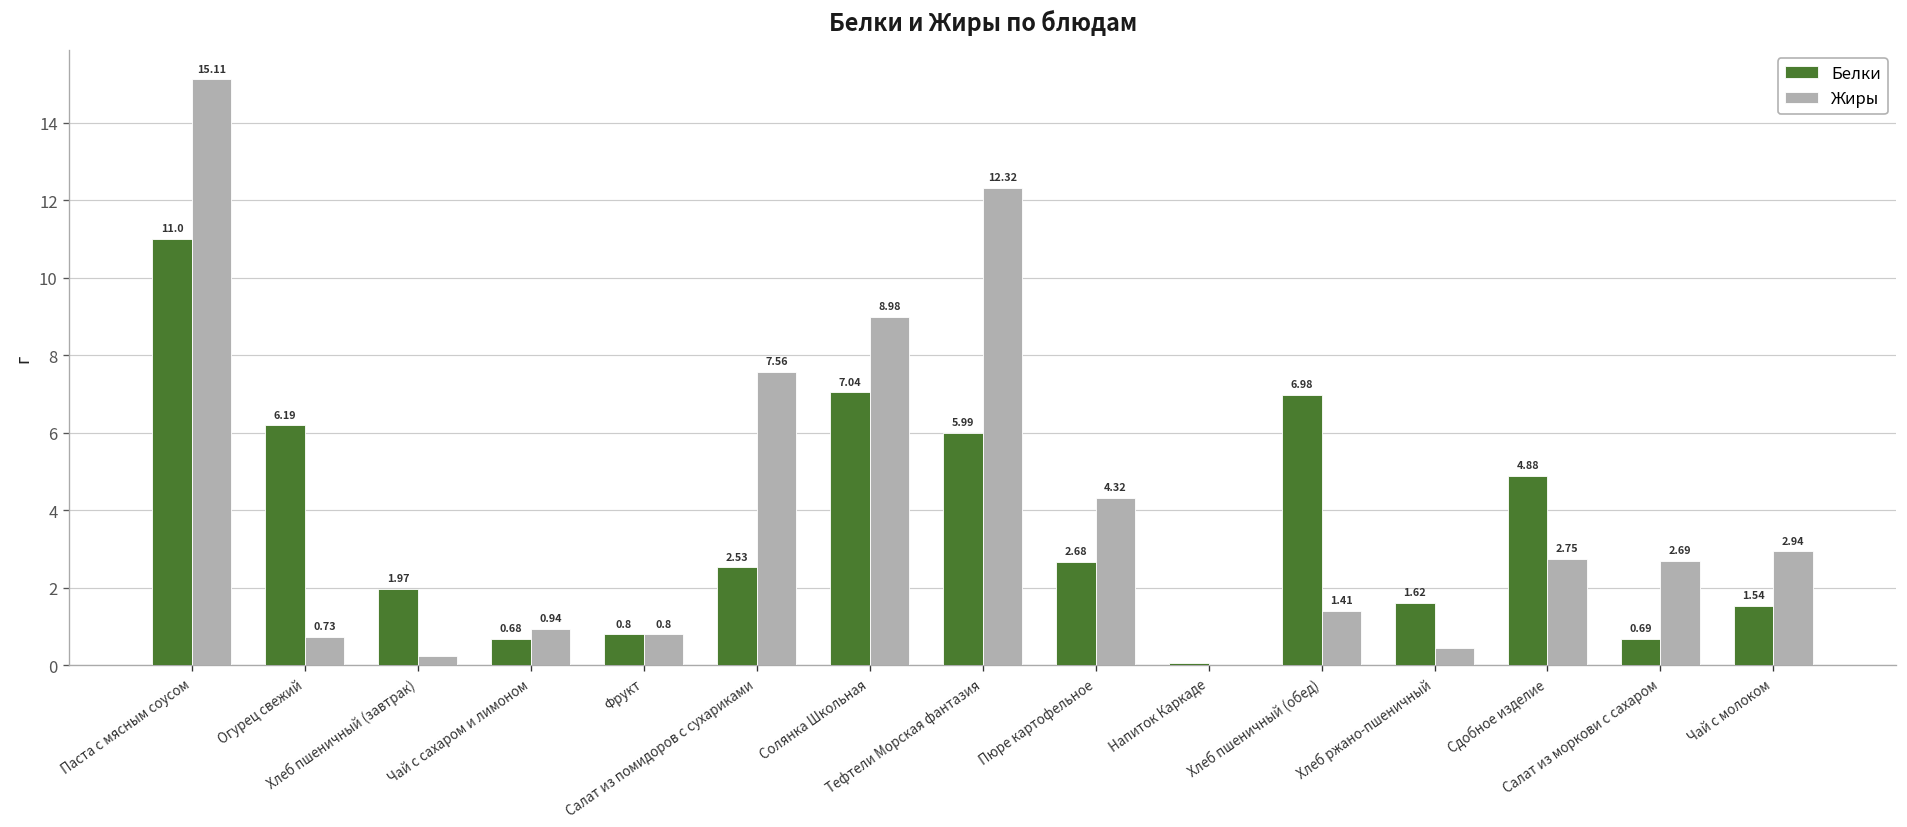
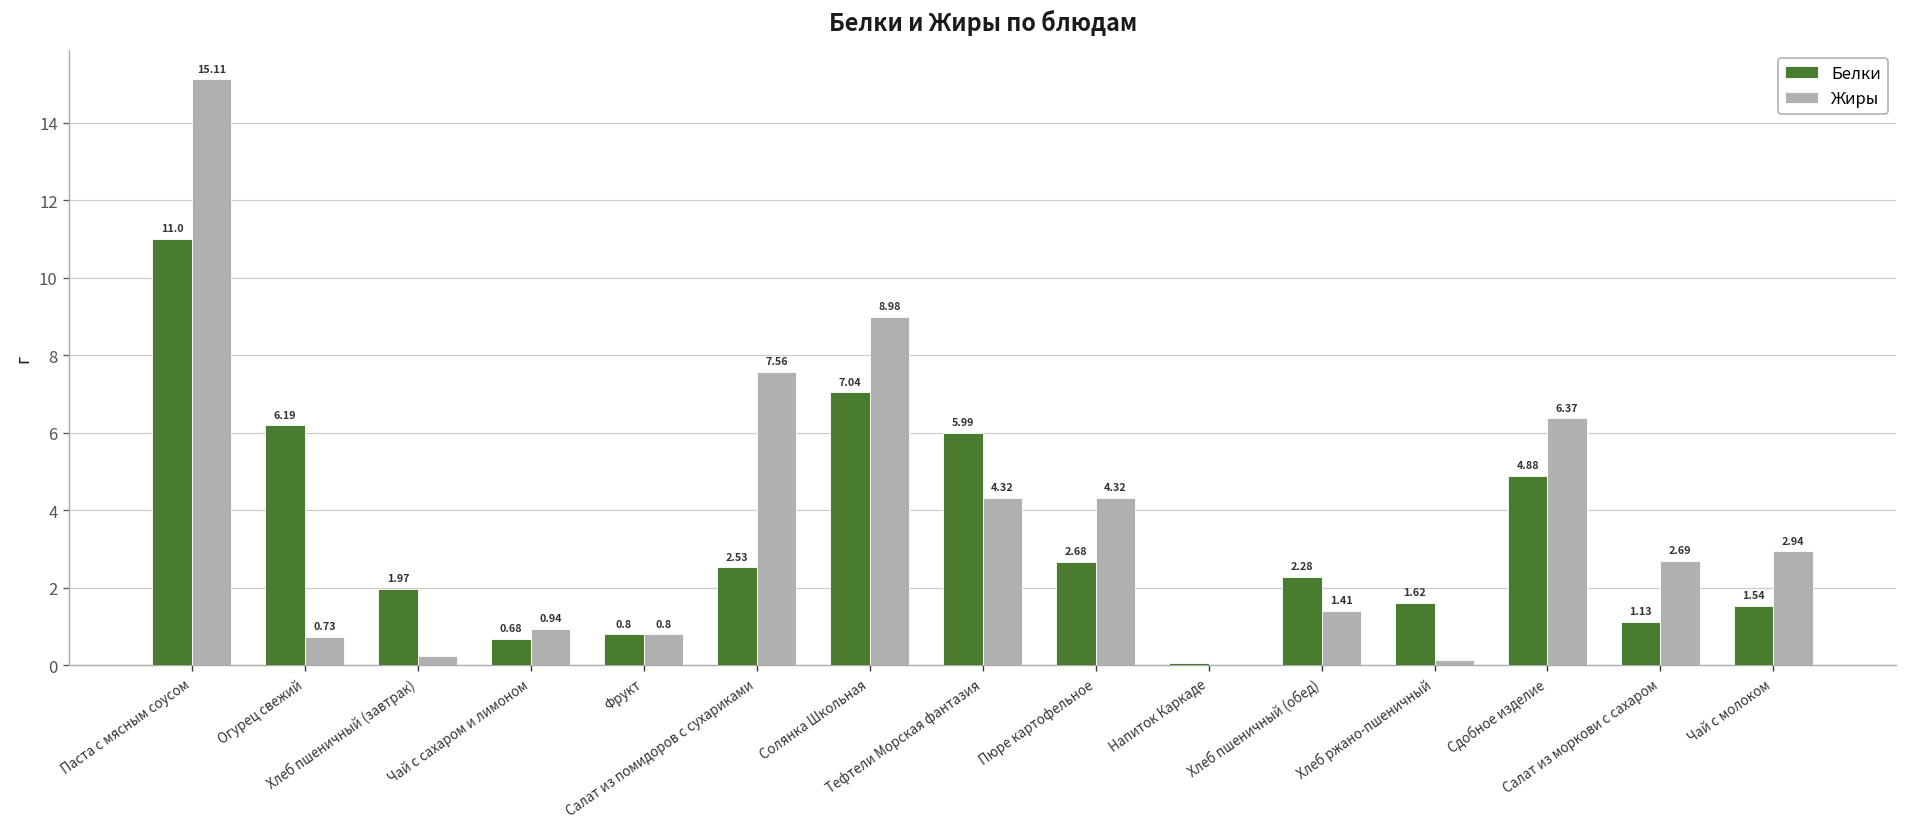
  {
    "Белки": {
      "Паста с мясным соусом": 11.0,
      "Огурец свежий": 6.19,
      "Хлеб пшеничный (завтрак)": 1.97,
      "Чай с сахаром и лимоном": 0.68,
      "Фрукт": 0.8,
      "Салат из помидоров с сухариками": 2.53,
      "Солянка Школьная": 7.04,
      "Тефтели Морская фантазия": 5.99,
      "Пюре картофельное": 2.68,
-     "Хлеб пшеничный (обед)": 6.98,
+     "Хлеб пшеничный (обед)": 2.28,
      "Хлеб ржано-пшеничный": 1.62,
      "Сдобное изделие": 4.88,
-     "Салат из моркови с сахаром": 0.69,
+     "Салат из моркови с сахаром": 1.13,
      "Чай с молоком": 1.54
    },
    "Жиры": {
      "Паста с мясным соусом": 15.11,
      "Огурец свежий": 0.73,
      "Чай с сахаром и лимоном": 0.94,
      "Фрукт": 0.8,
      "Салат из помидоров с сухариками": 7.56,
      "Солянка Школьная": 8.98,
-     "Тефтели Морская фантазия": 12.32,
+     "Тефтели Морская фантазия": 4.32,
      "Пюре картофельное": 4.32,
      "Хлеб пшеничный (обед)": 1.41,
-     "Хлеб ржано-пшеничный": 0.4,
-     "Сдобное изделие": 2.75,
+     "Хлеб ржано-пшеничный": 0.1,
+     "Сдобное изделие": 6.37,
      "Салат из моркови с сахаром": 2.69,
      "Чай с молоком": 2.94
    }
  }
